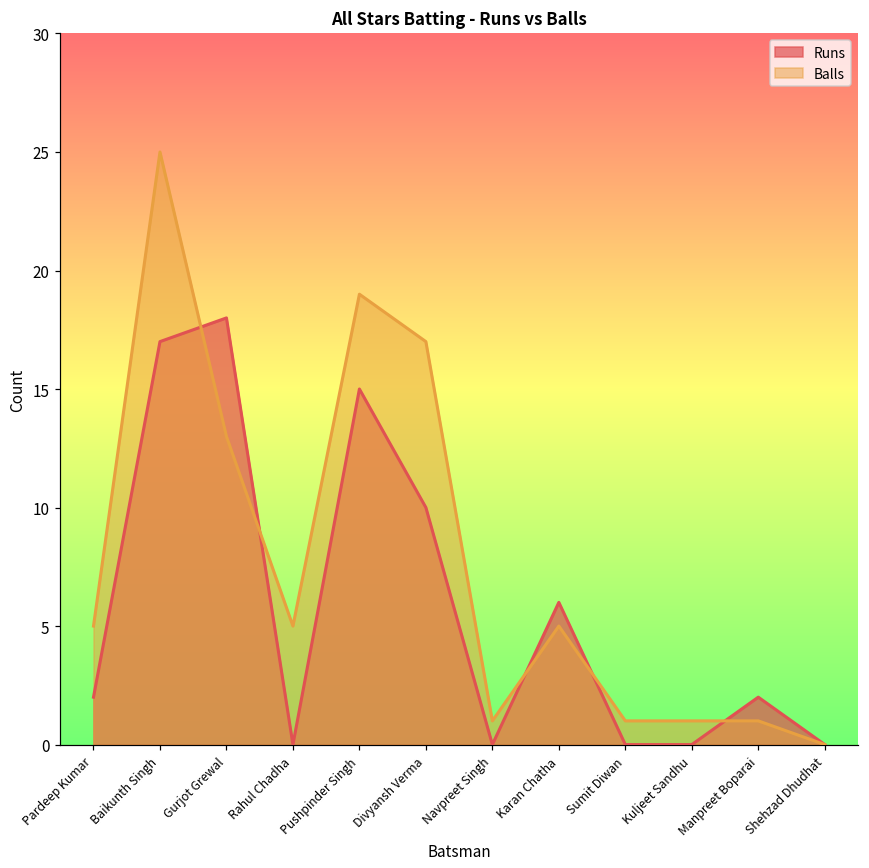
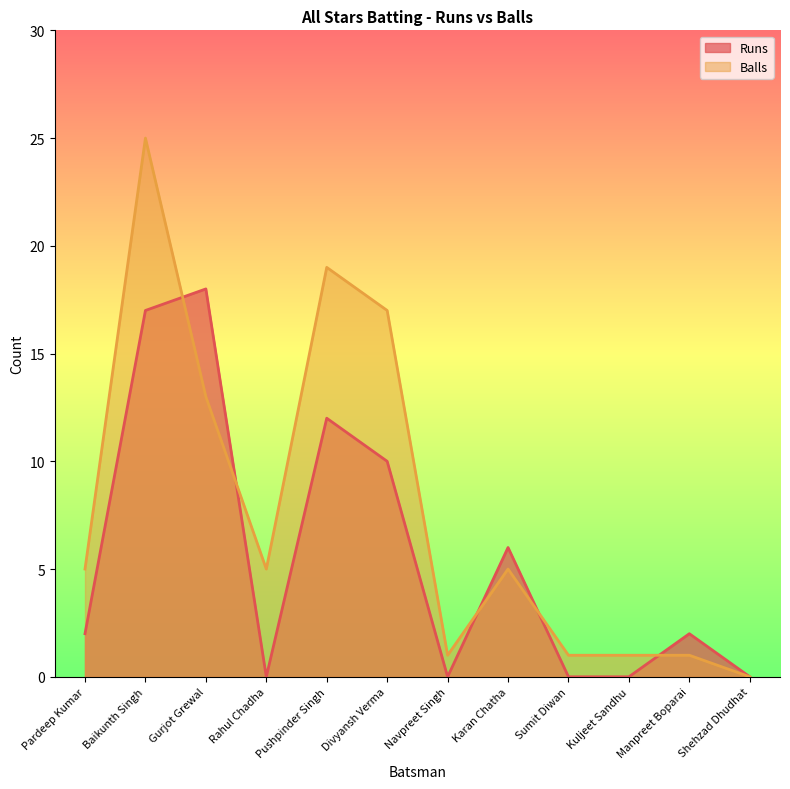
  {
    "Runs": {
      "Pardeep Kumar": 2,
      "Baikunth Singh": 17,
      "Gurjot Grewal": 18,
      "Rahul Chadha": 0,
-     "Pushpinder Singh": 15,
+     "Pushpinder Singh": 12,
      "Divyansh Verma": 10,
      "Navpreet Singh": 0,
      "Karan Chatha": 6,
      "Sumit Diwan": 0,
      "Kuljeet Sandhu": 0,
      "Manpreet Boparai": 2
    },
    "Balls": {
      "Pardeep Kumar": 5,
      "Baikunth Singh": 25,
      "Gurjot Grewal": 13,
      "Rahul Chadha": 5,
      "Pushpinder Singh": 19,
      "Divyansh Verma": 17,
      "Navpreet Singh": 1,
      "Karan Chatha": 5,
      "Sumit Diwan": 1,
      "Kuljeet Sandhu": 1,
      "Manpreet Boparai": 1
    }
  }
